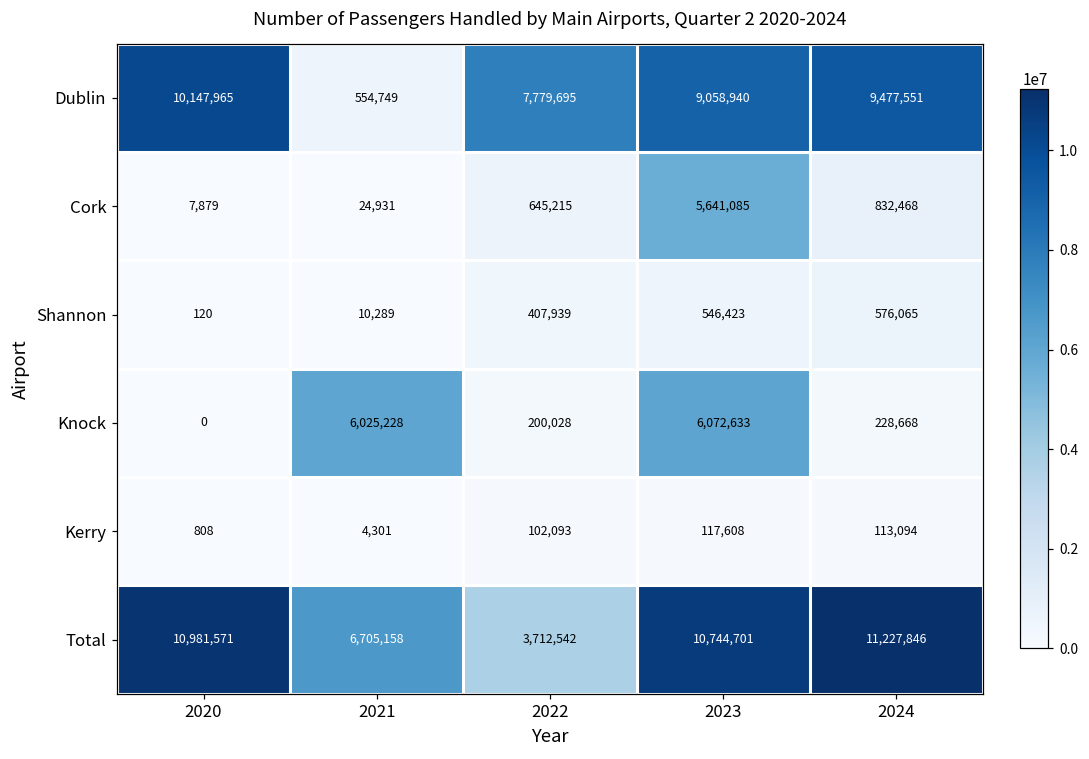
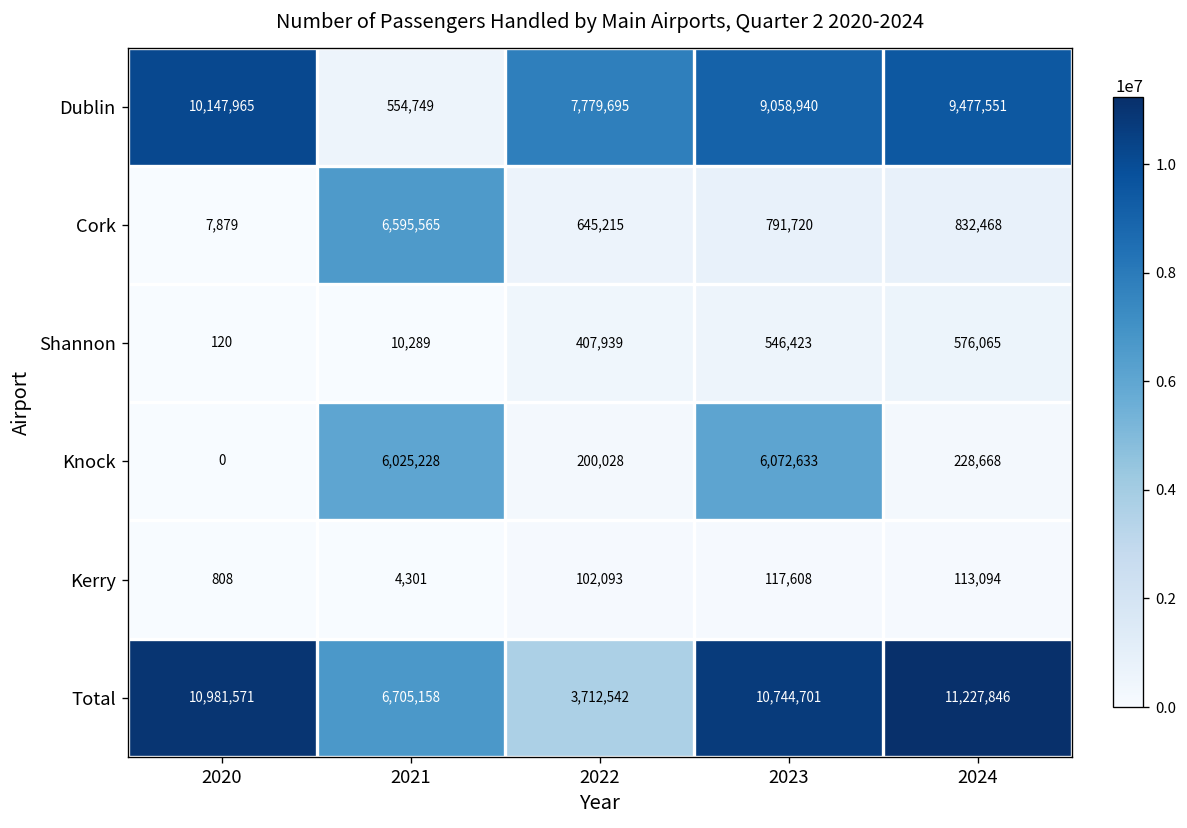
  {
    "Dublin": {
      "2020": "10,147,965",
      "2021": "554,749",
      "2022": "7,779,695",
      "2023": "9,058,940",
      "2024": "9,477,551"
    },
    "Cork": {
      "2020": "7,879",
-     "2021": "24,931",
+     "2021": "6,595,565",
      "2022": "645,215",
-     "2023": "5,641,085",
+     "2023": "791,720",
      "2024": "832,468"
    },
    "Shannon": {
      "2020": "120",
      "2021": "10,289",
      "2022": "407,939",
      "2023": "546,423",
      "2024": "576,065"
    },
    "Knock": {
      "2020": "0",
      "2021": "6,025,228",
      "2022": "200,028",
      "2023": "6,072,633",
      "2024": "228,668"
    },
    "Kerry": {
      "2020": "808",
      "2021": "4,301",
      "2022": "102,093",
      "2023": "117,608",
      "2024": "113,094"
    },
    "Total": {
      "2020": "10,981,571",
      "2021": "6,705,158",
      "2022": "3,712,542",
      "2023": "10,744,701",
      "2024": "11,227,846"
    }
  }
